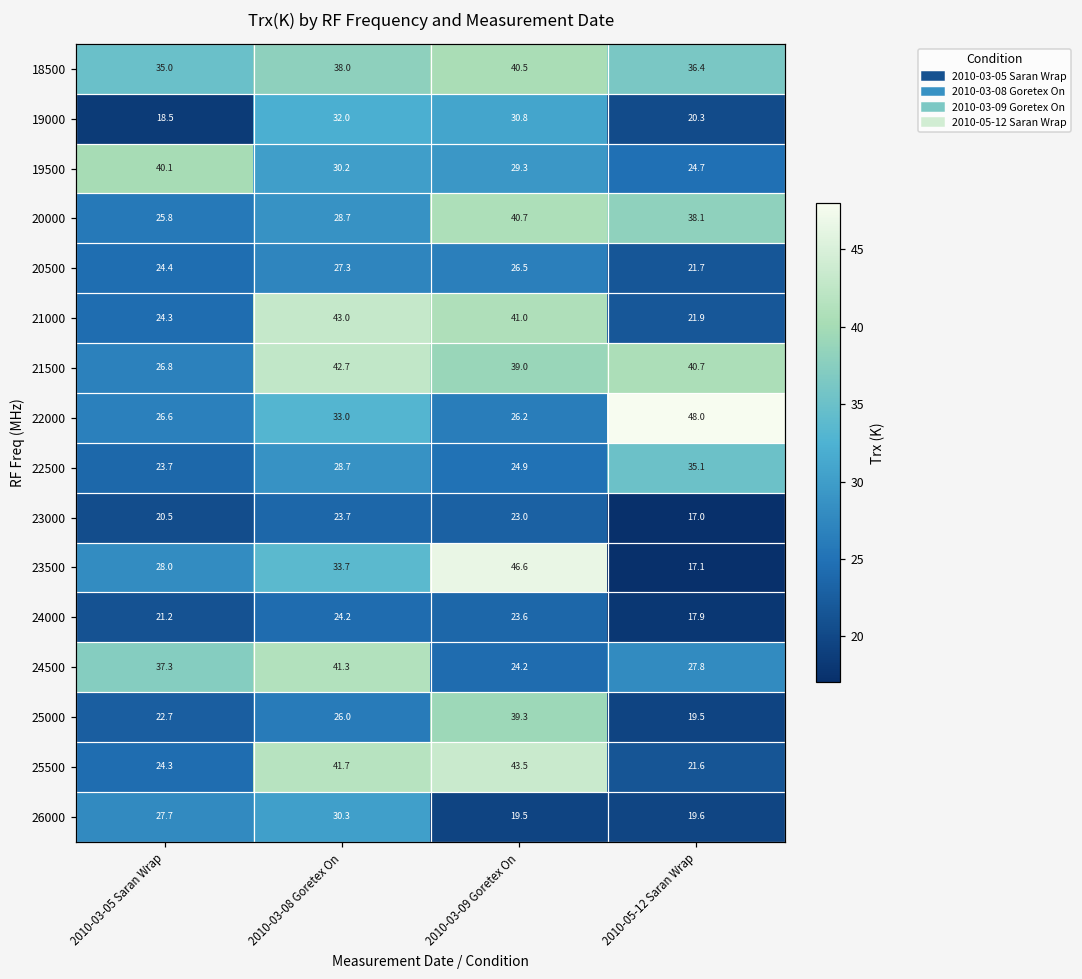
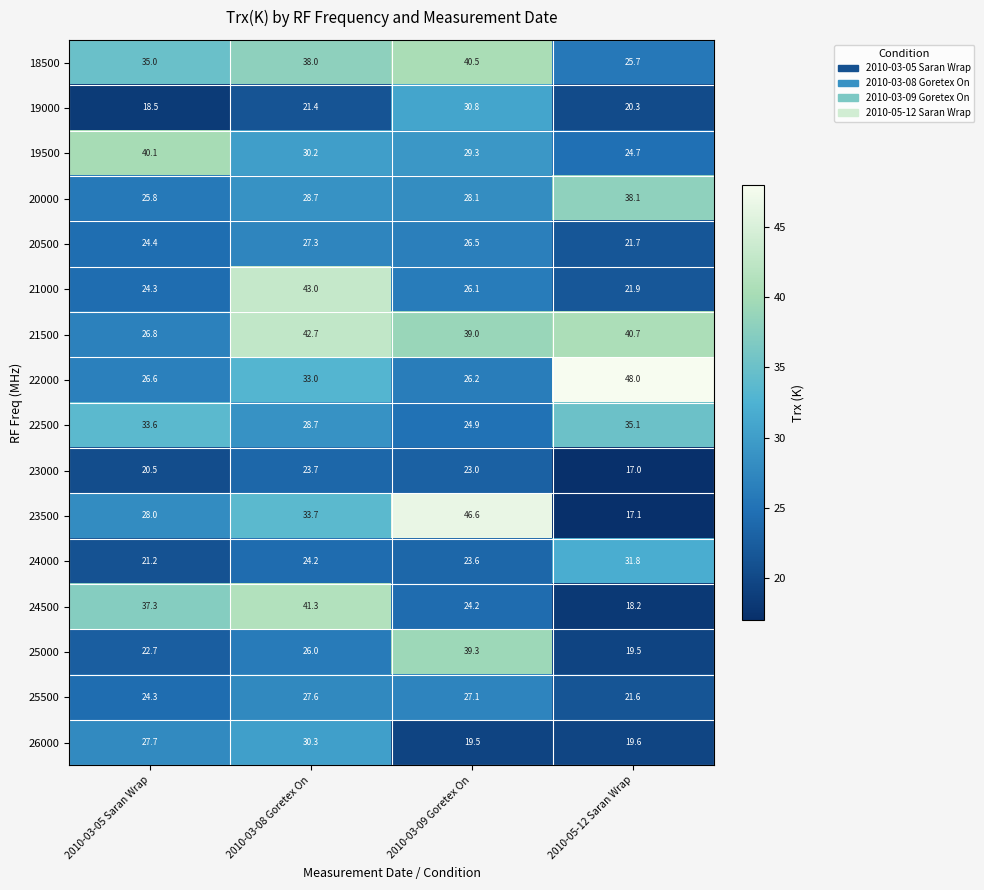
  {
    "18500": {
      "2010-03-05 Saran Wrap": 35.0,
      "2010-03-08 Goretex On": 38.0,
      "2010-03-09 Goretex On": 40.5,
-     "2010-05-12 Saran Wrap": 36.4
+     "2010-05-12 Saran Wrap": 25.7
    },
    "19000": {
      "2010-03-05 Saran Wrap": 18.5,
-     "2010-03-08 Goretex On": 32.0,
+     "2010-03-08 Goretex On": 21.4,
      "2010-03-09 Goretex On": 30.8,
      "2010-05-12 Saran Wrap": 20.3
    },
    "19500": {
      "2010-03-05 Saran Wrap": 40.1,
      "2010-03-08 Goretex On": 30.2,
      "2010-03-09 Goretex On": 29.3,
      "2010-05-12 Saran Wrap": 24.7
    },
    "20000": {
      "2010-03-05 Saran Wrap": 25.8,
      "2010-03-08 Goretex On": 28.7,
-     "2010-03-09 Goretex On": 40.7,
+     "2010-03-09 Goretex On": 28.1,
      "2010-05-12 Saran Wrap": 38.1
    },
    "20500": {
      "2010-03-05 Saran Wrap": 24.4,
      "2010-03-08 Goretex On": 27.3,
      "2010-03-09 Goretex On": 26.5,
      "2010-05-12 Saran Wrap": 21.7
    },
    "21000": {
      "2010-03-05 Saran Wrap": 24.3,
      "2010-03-08 Goretex On": 43.0,
-     "2010-03-09 Goretex On": 41.0,
+     "2010-03-09 Goretex On": 26.1,
      "2010-05-12 Saran Wrap": 21.9
    },
    "21500": {
      "2010-03-05 Saran Wrap": 26.8,
      "2010-03-08 Goretex On": 42.7,
      "2010-03-09 Goretex On": 39.0,
      "2010-05-12 Saran Wrap": 40.7
    },
    "22000": {
      "2010-03-05 Saran Wrap": 26.6,
      "2010-03-08 Goretex On": 33.0,
      "2010-03-09 Goretex On": 26.2,
      "2010-05-12 Saran Wrap": 48.0
    },
    "22500": {
-     "2010-03-05 Saran Wrap": 23.7,
+     "2010-03-05 Saran Wrap": 33.6,
      "2010-03-08 Goretex On": 28.7,
      "2010-03-09 Goretex On": 24.9,
      "2010-05-12 Saran Wrap": 35.1
    },
    "23000": {
      "2010-03-05 Saran Wrap": 20.5,
      "2010-03-08 Goretex On": 23.7,
      "2010-03-09 Goretex On": 23.0,
      "2010-05-12 Saran Wrap": 17.0
    },
    "23500": {
      "2010-03-05 Saran Wrap": 28.0,
      "2010-03-08 Goretex On": 33.7,
      "2010-03-09 Goretex On": 46.6,
      "2010-05-12 Saran Wrap": 17.1
    },
    "24000": {
      "2010-03-05 Saran Wrap": 21.2,
      "2010-03-08 Goretex On": 24.2,
      "2010-03-09 Goretex On": 23.6,
-     "2010-05-12 Saran Wrap": 17.9
+     "2010-05-12 Saran Wrap": 31.8
    },
    "24500": {
      "2010-03-05 Saran Wrap": 37.3,
      "2010-03-08 Goretex On": 41.3,
      "2010-03-09 Goretex On": 24.2,
-     "2010-05-12 Saran Wrap": 27.8
+     "2010-05-12 Saran Wrap": 18.2
    },
    "25000": {
      "2010-03-05 Saran Wrap": 22.7,
      "2010-03-08 Goretex On": 26.0,
      "2010-03-09 Goretex On": 39.3,
      "2010-05-12 Saran Wrap": 19.5
    },
    "25500": {
      "2010-03-05 Saran Wrap": 24.3,
-     "2010-03-08 Goretex On": 41.7,
-     "2010-03-09 Goretex On": 43.5,
+     "2010-03-08 Goretex On": 27.6,
+     "2010-03-09 Goretex On": 27.1,
      "2010-05-12 Saran Wrap": 21.6
    },
    "26000": {
      "2010-03-05 Saran Wrap": 27.7,
      "2010-03-08 Goretex On": 30.3,
      "2010-03-09 Goretex On": 19.5,
      "2010-05-12 Saran Wrap": 19.6
    }
  }
